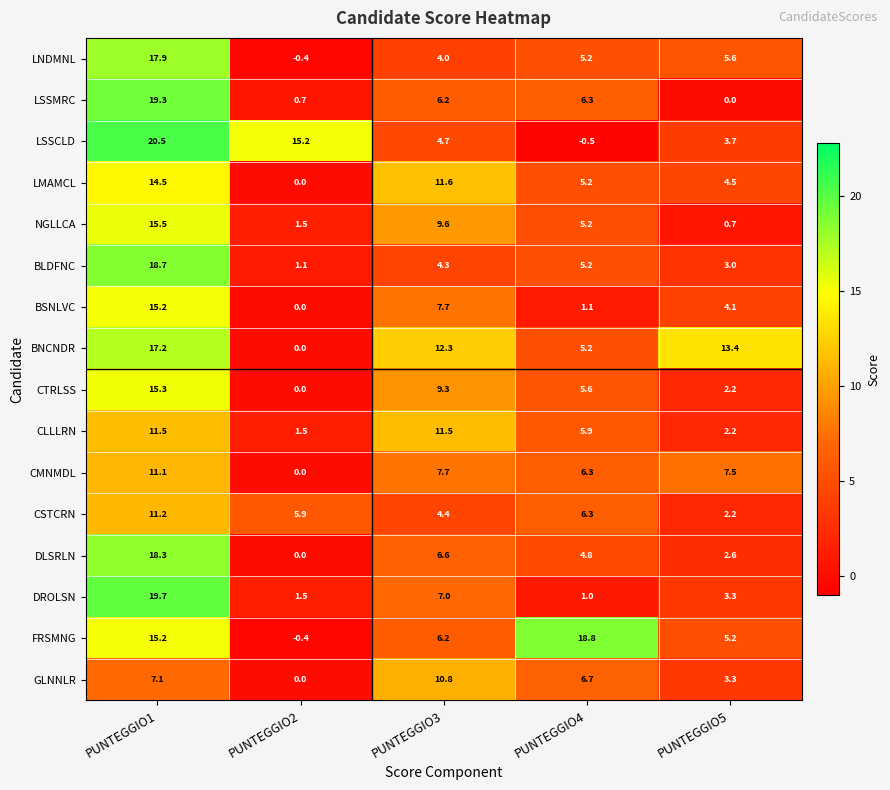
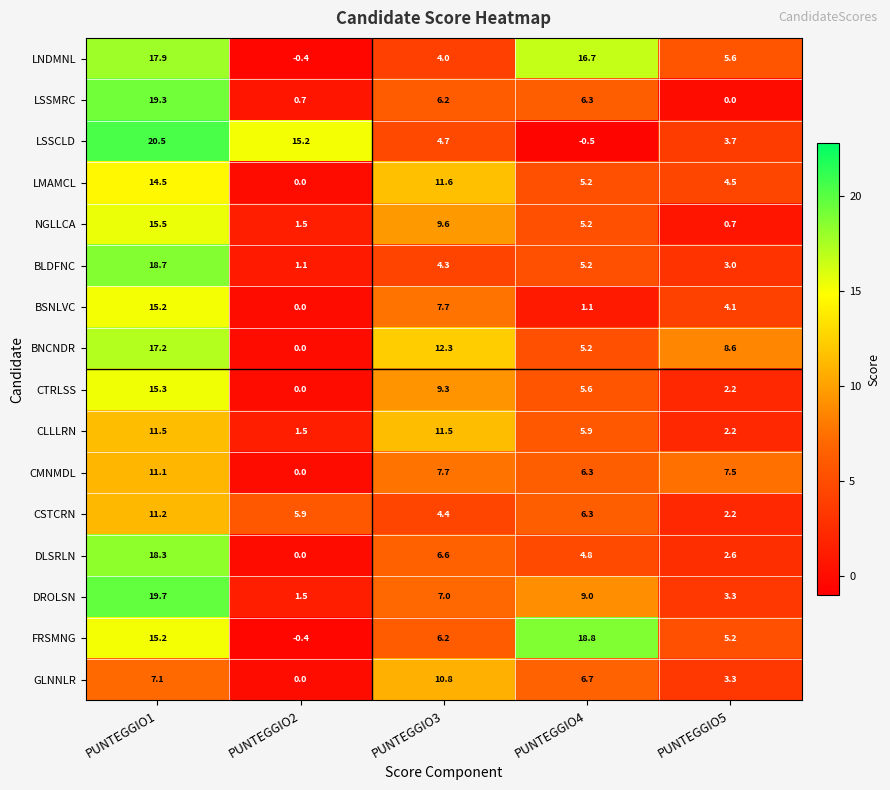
  {
    "LNDMNL": {
      "PUNTEGGIO1": 17.9,
      "PUNTEGGIO2": -0.4,
      "PUNTEGGIO3": 4.0,
-     "PUNTEGGIO4": 5.2,
+     "PUNTEGGIO4": 16.7,
      "PUNTEGGIO5": 5.6
    },
    "LSSMRC": {
      "PUNTEGGIO1": 19.3,
      "PUNTEGGIO2": 0.7,
      "PUNTEGGIO3": 6.2,
      "PUNTEGGIO4": 6.3,
      "PUNTEGGIO5": 0.0
    },
    "LSSCLD": {
      "PUNTEGGIO1": 20.5,
      "PUNTEGGIO2": 15.2,
      "PUNTEGGIO3": 4.7,
      "PUNTEGGIO4": -0.5,
      "PUNTEGGIO5": 3.7
    },
    "LMAMCL": {
      "PUNTEGGIO1": 14.5,
      "PUNTEGGIO2": 0.0,
      "PUNTEGGIO3": 11.6,
      "PUNTEGGIO4": 5.2,
      "PUNTEGGIO5": 4.5
    },
    "NGLLCA": {
      "PUNTEGGIO1": 15.5,
      "PUNTEGGIO2": 1.5,
      "PUNTEGGIO3": 9.6,
      "PUNTEGGIO4": 5.2,
      "PUNTEGGIO5": 0.7
    },
    "BLDFNC": {
      "PUNTEGGIO1": 18.7,
      "PUNTEGGIO2": 1.1,
      "PUNTEGGIO3": 4.3,
      "PUNTEGGIO4": 5.2,
      "PUNTEGGIO5": 3.0
    },
    "BSNLVC": {
      "PUNTEGGIO1": 15.2,
      "PUNTEGGIO2": 0.0,
      "PUNTEGGIO3": 7.7,
      "PUNTEGGIO4": 1.1,
      "PUNTEGGIO5": 4.1
    },
    "BNCNDR": {
      "PUNTEGGIO1": 17.2,
      "PUNTEGGIO2": 0.0,
      "PUNTEGGIO3": 12.3,
      "PUNTEGGIO4": 5.2,
-     "PUNTEGGIO5": 13.4
+     "PUNTEGGIO5": 8.6
    },
    "CTRLSS": {
      "PUNTEGGIO1": 15.3,
      "PUNTEGGIO2": 0.0,
      "PUNTEGGIO3": 9.3,
      "PUNTEGGIO4": 5.6,
      "PUNTEGGIO5": 2.2
    },
    "CLLLRN": {
      "PUNTEGGIO1": 11.5,
      "PUNTEGGIO2": 1.5,
      "PUNTEGGIO3": 11.5,
      "PUNTEGGIO4": 5.9,
      "PUNTEGGIO5": 2.2
    },
    "CMNMDL": {
      "PUNTEGGIO1": 11.1,
      "PUNTEGGIO2": 0.0,
      "PUNTEGGIO3": 7.7,
      "PUNTEGGIO4": 6.3,
      "PUNTEGGIO5": 7.5
    },
    "CSTCRN": {
      "PUNTEGGIO1": 11.2,
      "PUNTEGGIO2": 5.9,
      "PUNTEGGIO3": 4.4,
      "PUNTEGGIO4": 6.3,
      "PUNTEGGIO5": 2.2
    },
    "DLSRLN": {
      "PUNTEGGIO1": 18.3,
      "PUNTEGGIO2": 0.0,
      "PUNTEGGIO3": 6.6,
      "PUNTEGGIO4": 4.8,
      "PUNTEGGIO5": 2.6
    },
    "DROLSN": {
      "PUNTEGGIO1": 19.7,
      "PUNTEGGIO2": 1.5,
      "PUNTEGGIO3": 7.0,
-     "PUNTEGGIO4": 1.0,
+     "PUNTEGGIO4": 9.0,
      "PUNTEGGIO5": 3.3
    },
    "FRSMNG": {
      "PUNTEGGIO1": 15.2,
      "PUNTEGGIO2": -0.4,
      "PUNTEGGIO3": 6.2,
      "PUNTEGGIO4": 18.8,
      "PUNTEGGIO5": 5.2
    },
    "GLNNLR": {
      "PUNTEGGIO1": 7.1,
      "PUNTEGGIO2": 0.0,
      "PUNTEGGIO3": 10.8,
      "PUNTEGGIO4": 6.7,
      "PUNTEGGIO5": 3.3
    }
  }
